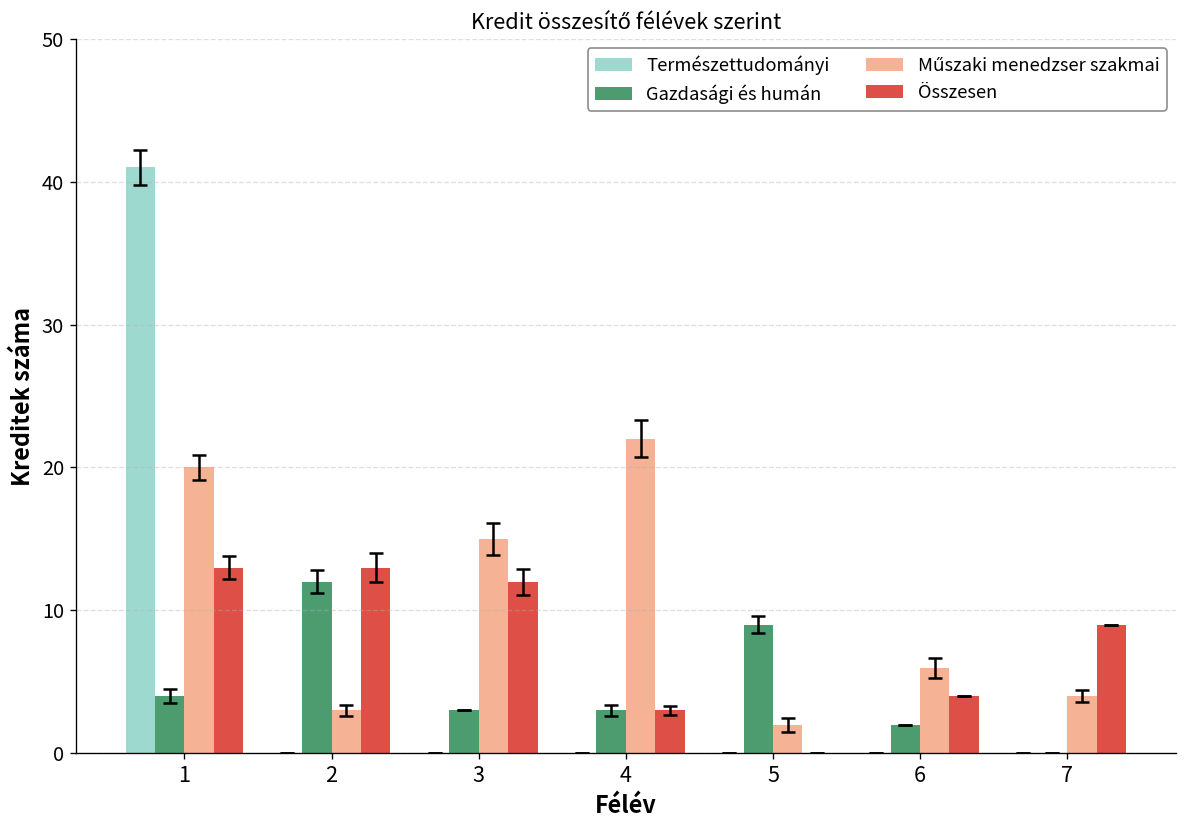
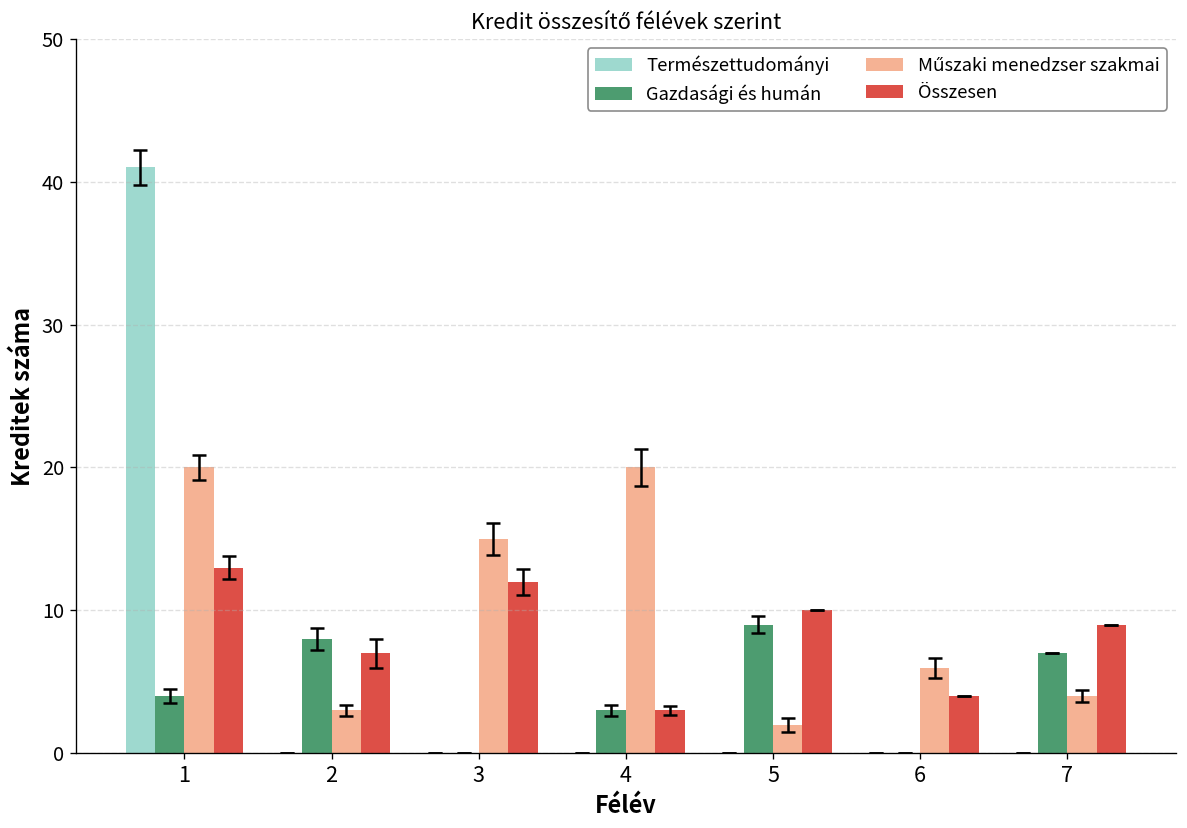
  {
    "Természettudományi": {
      "1": 41,
      "2": 0,
      "3": 0,
      "4": 0,
      "5": 0,
      "6": 0,
      "7": 0
    },
    "Gazdasági és humán": {
      "1": 4,
-     "2": 12,
-     "3": 3,
+     "2": 8,
+     "3": 0,
      "4": 3,
      "5": 9,
-     "6": 2,
-     "7": 0
+     "6": 0,
+     "7": 7
    },
    "Műszaki menedzser szakmai": {
      "1": 20,
      "2": 3,
      "3": 15,
-     "4": 22,
+     "4": 20,
      "5": 2,
      "6": 6,
      "7": 4
    },
    "Összesen": {
      "1": 13,
-     "2": 13,
+     "2": 7,
      "3": 12,
      "4": 3,
-     "5": 0,
+     "5": 10,
      "6": 4,
      "7": 9
    }
  }
